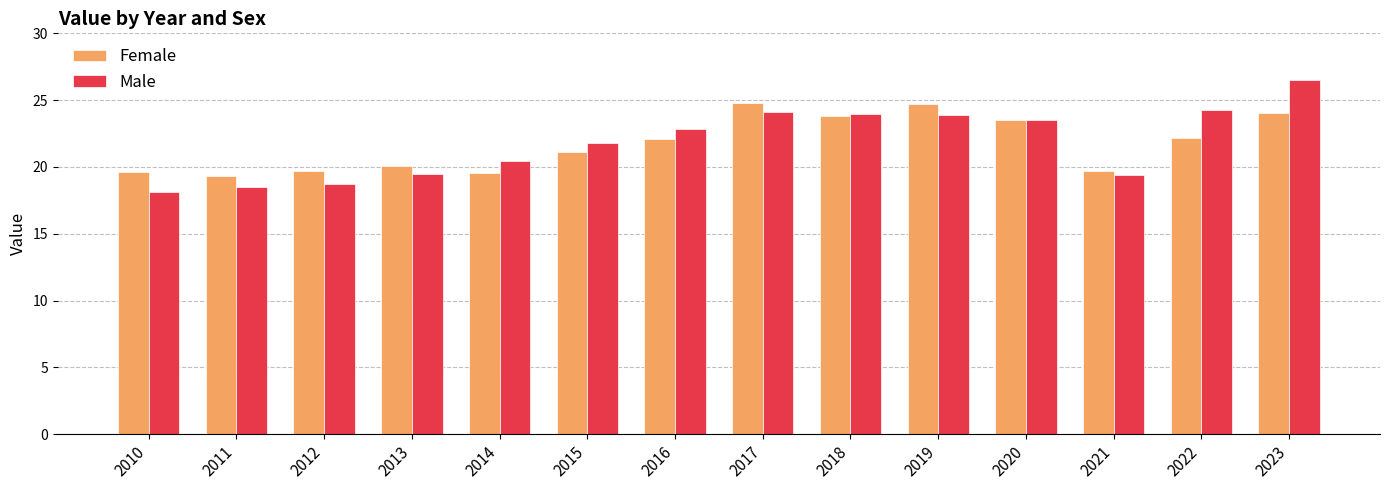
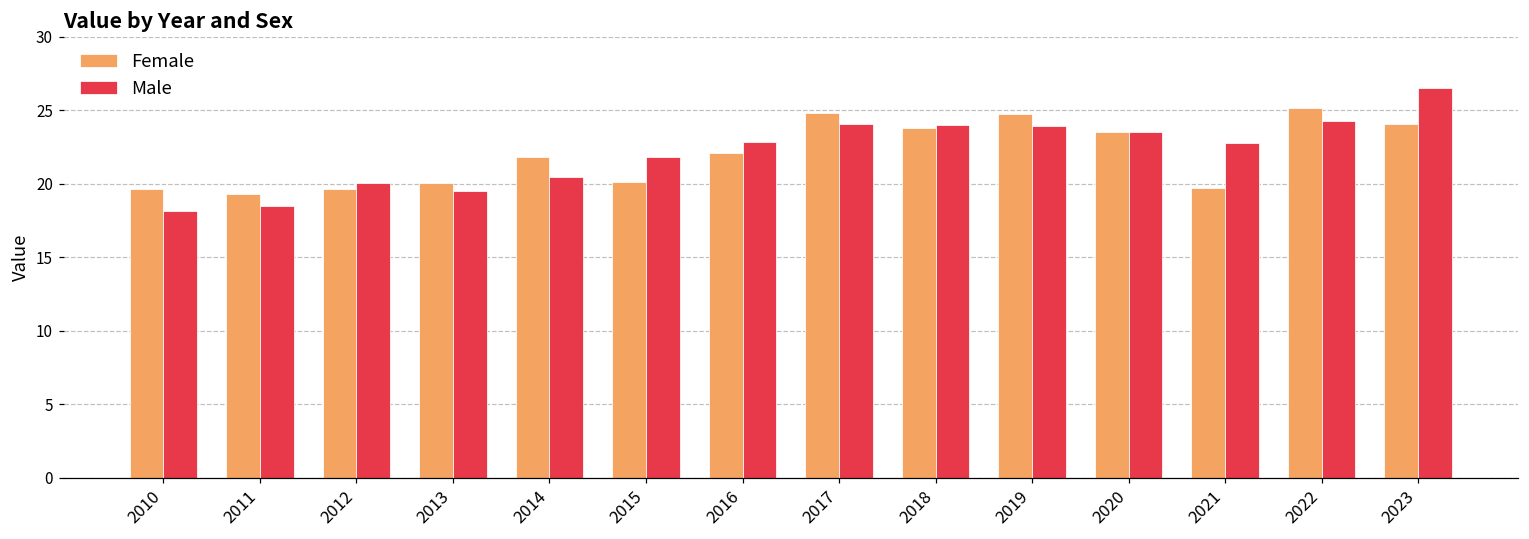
  {
    "Female": {
      "2010": 19.6,
      "2011": 19.3,
      "2012": 19.7,
      "2013": 20.1,
-     "2014": 19.5,
-     "2015": 21.1,
+     "2014": 21.8,
+     "2015": 20.1,
      "2016": 22.1,
      "2017": 24.8,
      "2018": 23.8,
      "2019": 24.7,
      "2020": 23.5,
      "2021": 19.7,
-     "2022": 22.1,
+     "2022": 25.1,
      "2023": 24.1
    },
    "Male": {
      "2010": 18.2,
      "2011": 18.5,
-     "2012": 18.7,
+     "2012": 20.0,
      "2013": 19.5,
      "2014": 20.5,
      "2015": 21.8,
      "2016": 22.9,
      "2017": 24.1,
      "2018": 24.0,
      "2019": 23.9,
      "2020": 23.5,
-     "2021": 19.4,
+     "2021": 22.8,
      "2022": 24.3,
      "2023": 26.5
    }
  }
